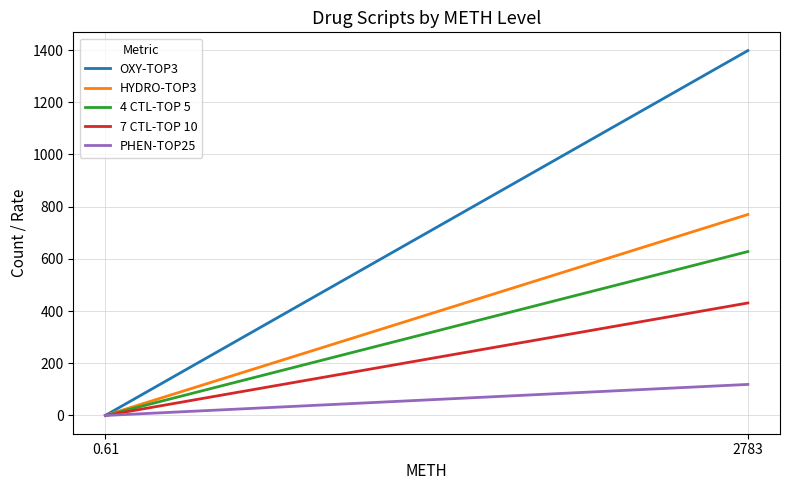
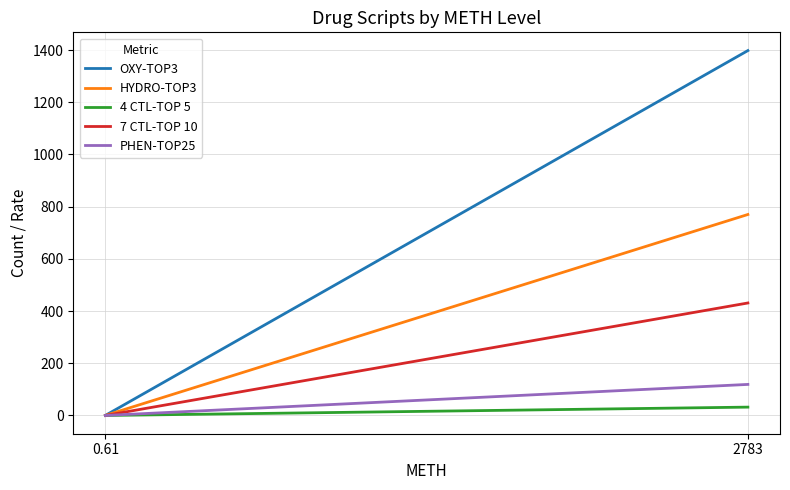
  {
    "OXY-TOP3": {
      "2783": 1400
    },
    "HYDRO-TOP3": {
      "2783": 770
    },
    "4 CTL-TOP 5": {
-     "2783": 630
+     "2783": 30
    },
    "7 CTL-TOP 10": {
      "2783": 430
    },
    "PHEN-TOP25": {
      "2783": 120
    }
  }
